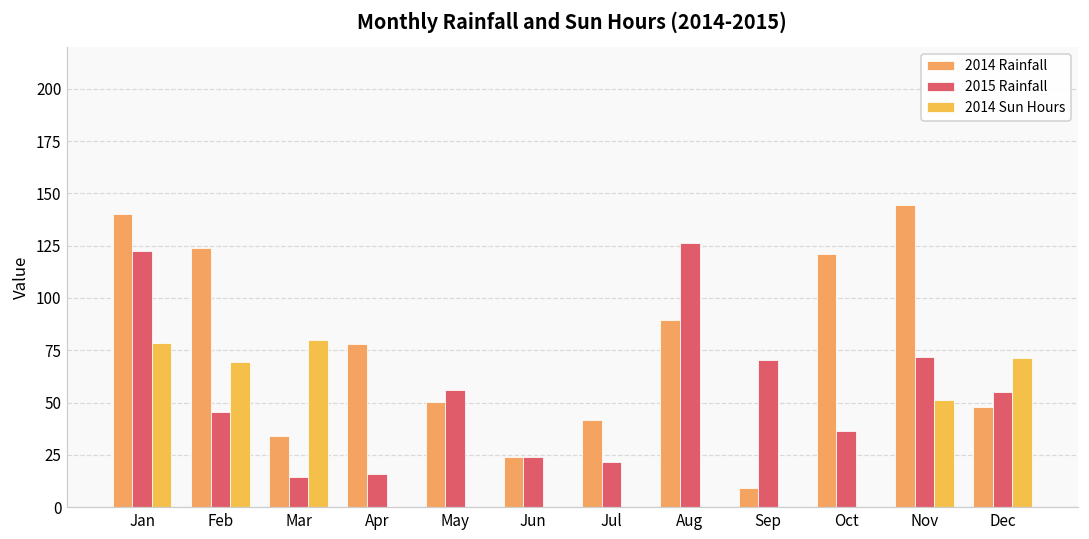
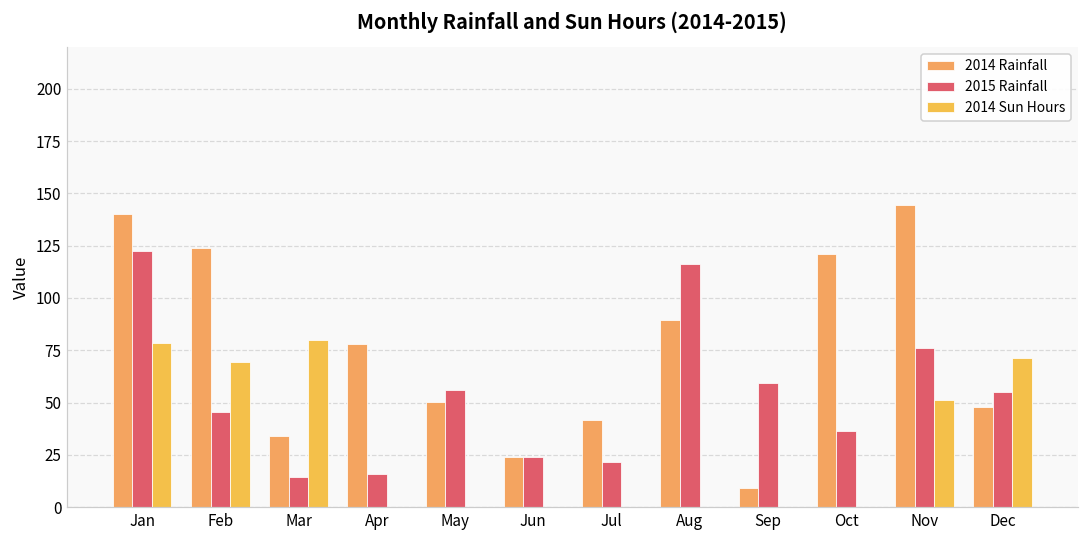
  {
    "2015 Rainfall": {
      "Jan": 122,
      "Feb": 45,
      "Mar": 14,
      "Apr": 16,
      "May": 56,
      "Jun": 24,
      "Jul": 22,
-     "Aug": 127,
-     "Sep": 70,
+     "Aug": 116,
+     "Sep": 60,
      "Oct": 36,
-     "Nov": 72,
+     "Nov": 76,
      "Dec": 55
    }
  }
